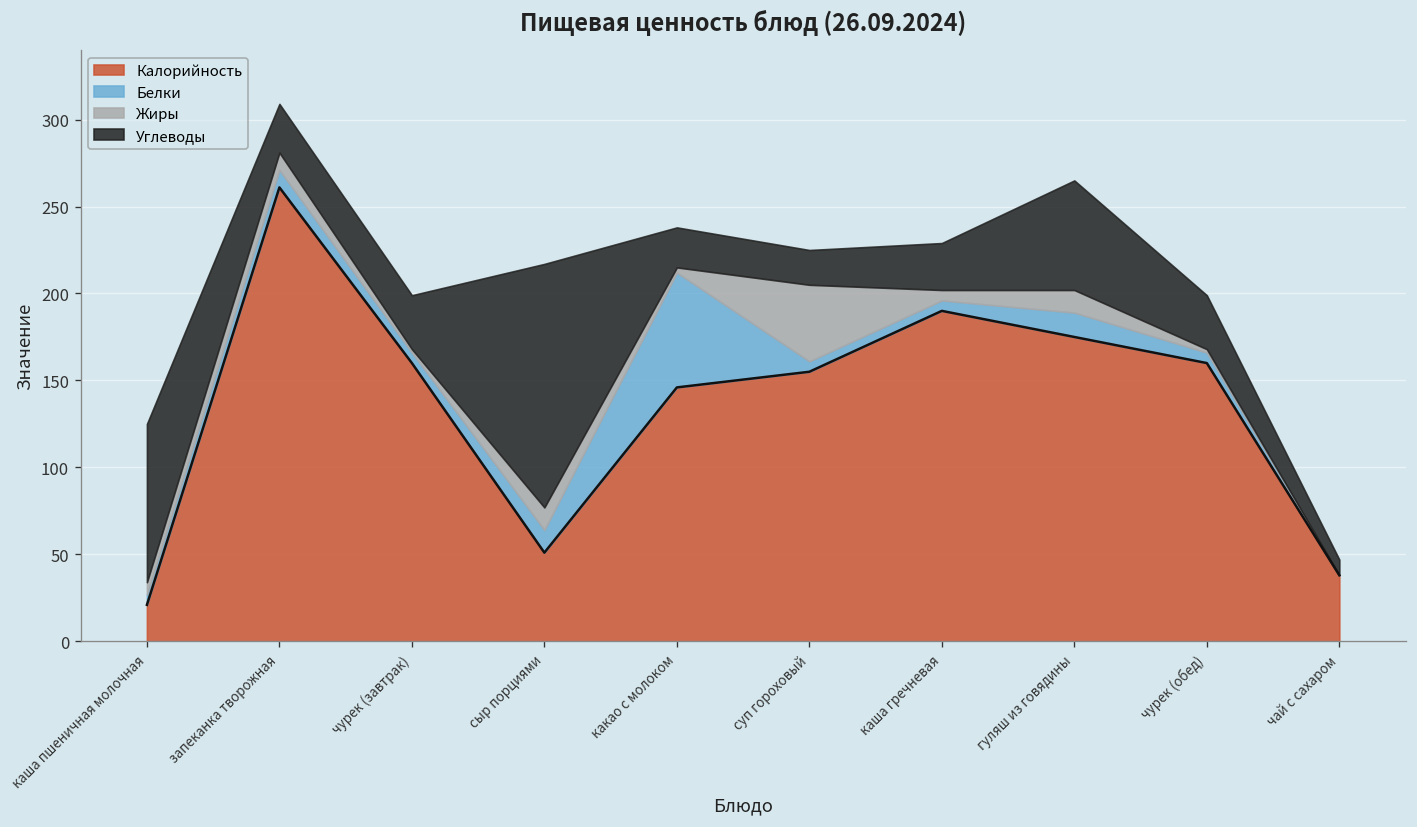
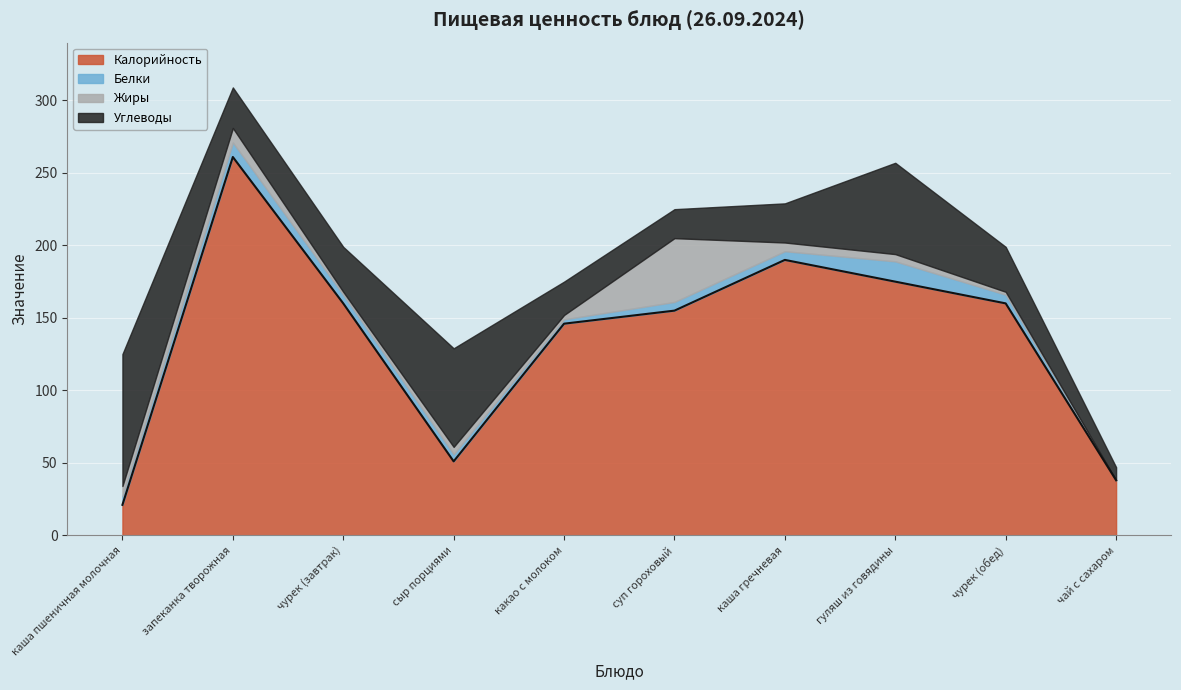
  {
    "Калорийность": {
      "каша пшеничная молочная": 21,
      "запеканка творожная": 261,
      "чурек (завтрак)": 160,
      "сыр порциями": 51,
      "какао с молоком": 146,
      "суп гороховый": 155,
      "каша гречневая": 190,
      "гуляш из говядины": 175,
      "чурек (обед)": 160
    },
    "Белки": {
      "каша пшеничная молочная": 6,
      "запеканка творожная": 10,
      "чурек (завтрак)": 6,
-     "сыр порциями": 13,
-     "какао с молоком": 66,
+     "сыр порциями": 5,
+     "какао с молоком": 3,
      "суп гороховый": 6,
      "каша гречневая": 6,
      "гуляш из говядины": 14,
      "чурек (обед)": 6
    },
    "Жиры": {
      "каша пшеничная молочная": 7,
      "запеканка творожная": 10,
      "чурек (завтрак)": 2,
-     "сыр порциями": 13,
+     "сыр порциями": 5,
      "какао с молоком": 3,
      "суп гороховый": 44,
      "каша гречневая": 6,
-     "гуляш из говядины": 13,
+     "гуляш из говядины": 5,
      "чурек (обед)": 2
    },
    "Углеводы": {
      "каша пшеничная молочная": 91,
      "запеканка творожная": 28,
      "чурек (завтрак)": 31,
-     "сыр порциями": 140,
+     "сыр порциями": 68,
      "какао с молоком": 23,
      "суп гороховый": 20,
      "каша гречневая": 27,
      "гуляш из говядины": 63,
      "чурек (обед)": 31,
      "чай с сахаром": 9
    }
  }
